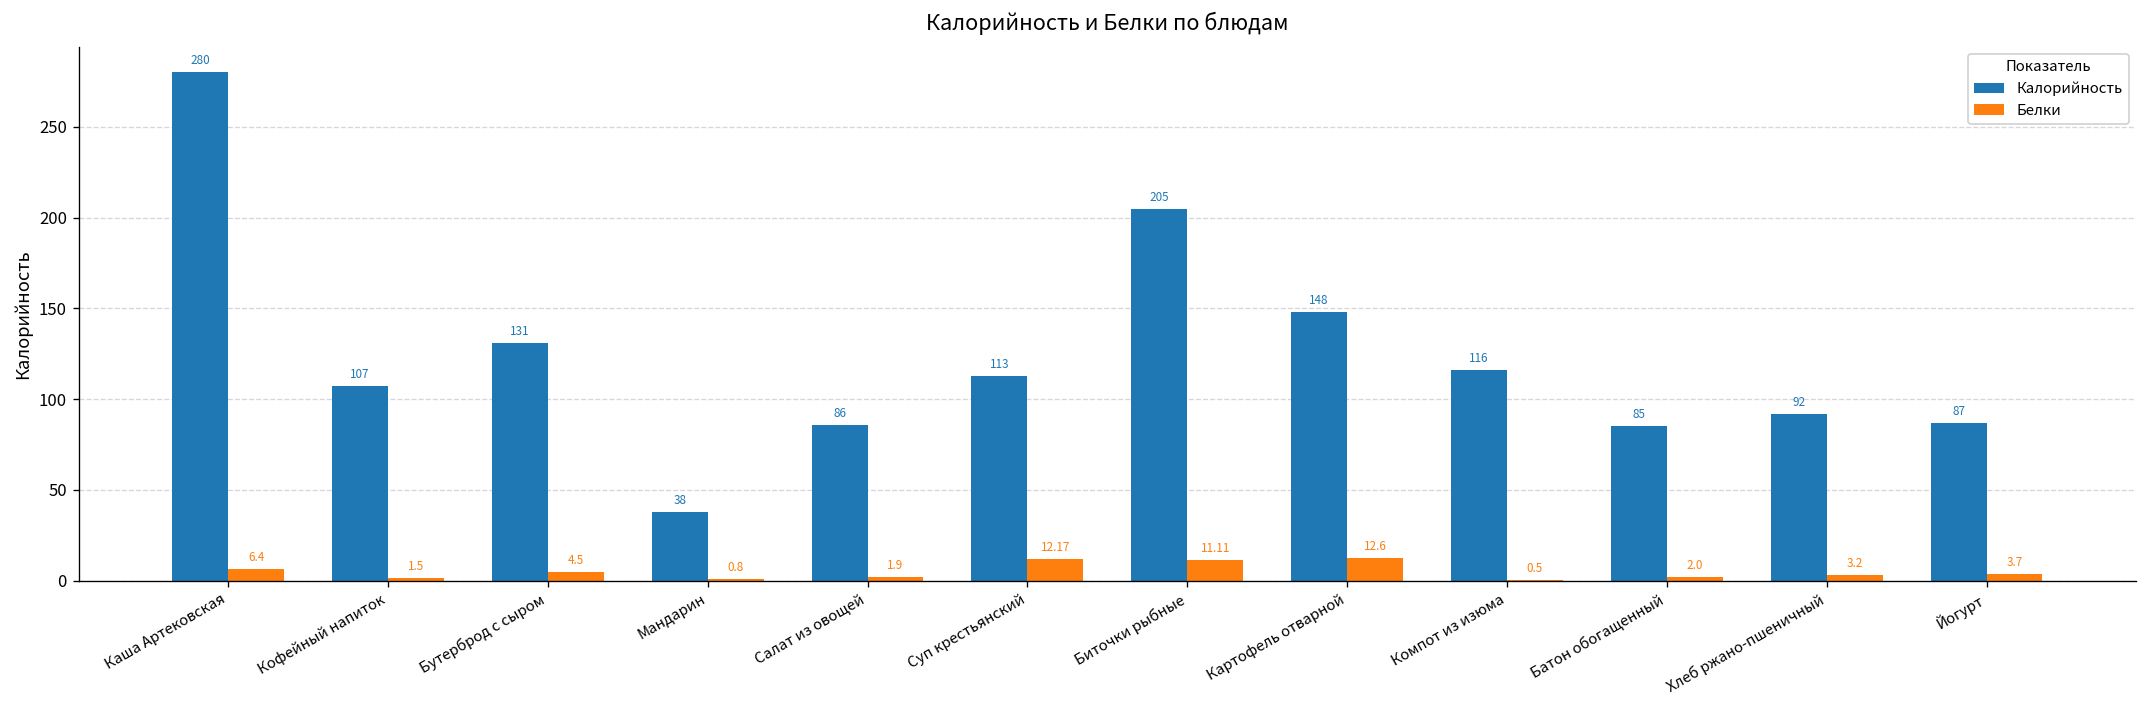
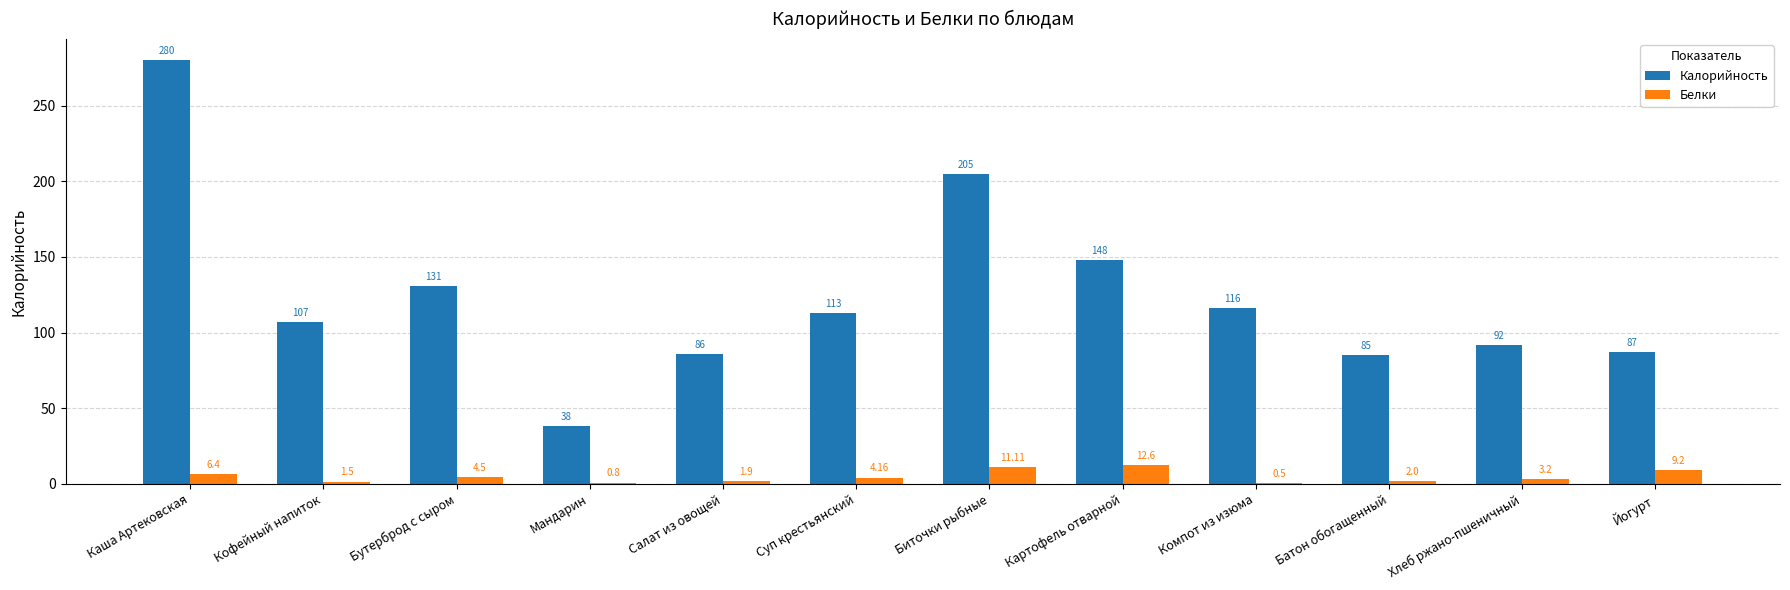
  {
    "Калорийность": {
      "Каша Артековская": 280,
      "Кофейный напиток": 107,
      "Бутерброд с сыром": 131,
      "Мандарин": 38,
      "Салат из овощей": 86,
      "Суп крестьянский": 113,
      "Биточки рыбные": 205,
      "Картофель отварной": 148,
      "Компот из изюма": 116,
      "Батон обогащенный": 85,
      "Хлеб ржано-пшеничный": 92,
      "Йогурт": 87
    },
    "Белки": {
      "Каша Артековская": 6.4,
      "Кофейный напиток": 1.5,
      "Бутерброд с сыром": 4.5,
      "Мандарин": 0.8,
      "Салат из овощей": 1.9,
-     "Суп крестьянский": 12.17,
+     "Суп крестьянский": 4.16,
      "Биточки рыбные": 11.11,
      "Картофель отварной": 12.6,
      "Компот из изюма": 0.5,
      "Батон обогащенный": 2.0,
      "Хлеб ржано-пшеничный": 3.2,
-     "Йогурт": 3.7
+     "Йогурт": 9.2
    }
  }
